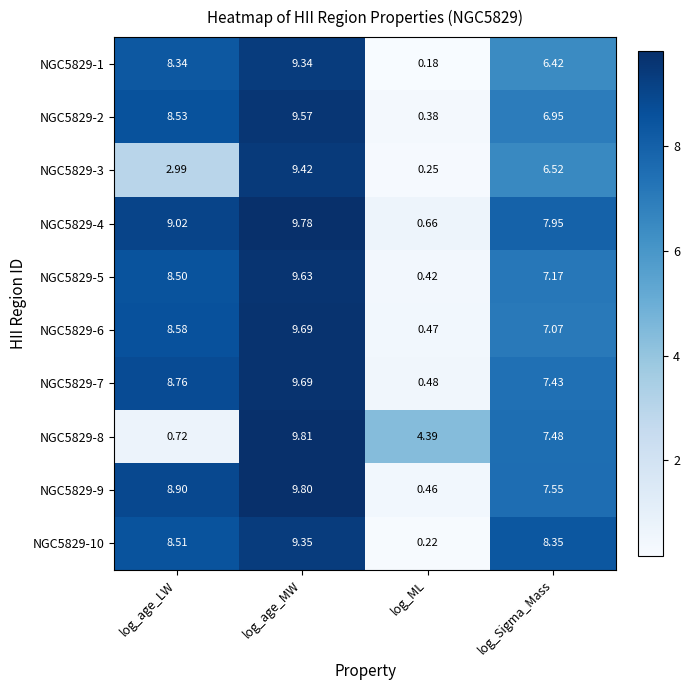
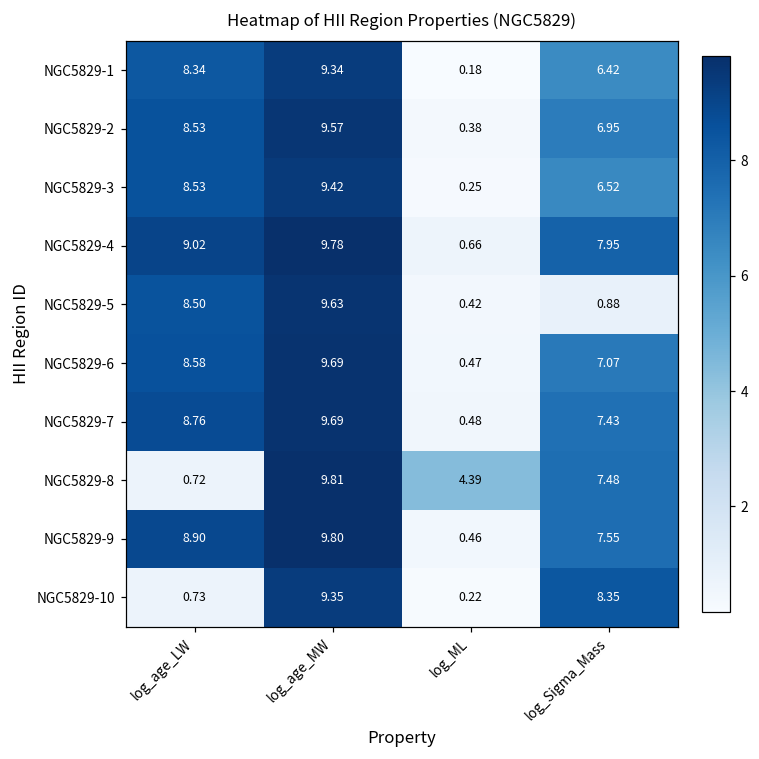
  {
    "NGC5829-1": {
      "log_age_LW": 8.34,
      "log_age_MW": 9.34,
      "log_ML": 0.18,
      "log_Sigma_Mass": 6.42
    },
    "NGC5829-2": {
      "log_age_LW": 8.53,
      "log_age_MW": 9.57,
      "log_ML": 0.38,
      "log_Sigma_Mass": 6.95
    },
    "NGC5829-3": {
-     "log_age_LW": 2.99,
+     "log_age_LW": 8.53,
      "log_age_MW": 9.42,
      "log_ML": 0.25,
      "log_Sigma_Mass": 6.52
    },
    "NGC5829-4": {
      "log_age_LW": 9.02,
      "log_age_MW": 9.78,
      "log_ML": 0.66,
      "log_Sigma_Mass": 7.95
    },
    "NGC5829-5": {
      "log_age_LW": 8.50,
      "log_age_MW": 9.63,
      "log_ML": 0.42,
-     "log_Sigma_Mass": 7.17
+     "log_Sigma_Mass": 0.88
    },
    "NGC5829-6": {
      "log_age_LW": 8.58,
      "log_age_MW": 9.69,
      "log_ML": 0.47,
      "log_Sigma_Mass": 7.07
    },
    "NGC5829-7": {
      "log_age_LW": 8.76,
      "log_age_MW": 9.69,
      "log_ML": 0.48,
      "log_Sigma_Mass": 7.43
    },
    "NGC5829-8": {
      "log_age_LW": 0.72,
      "log_age_MW": 9.81,
      "log_ML": 4.39,
      "log_Sigma_Mass": 7.48
    },
    "NGC5829-9": {
      "log_age_LW": 8.90,
      "log_age_MW": 9.80,
      "log_ML": 0.46,
      "log_Sigma_Mass": 7.55
    },
    "NGC5829-10": {
-     "log_age_LW": 8.51,
+     "log_age_LW": 0.73,
      "log_age_MW": 9.35,
      "log_ML": 0.22,
      "log_Sigma_Mass": 8.35
    }
  }
